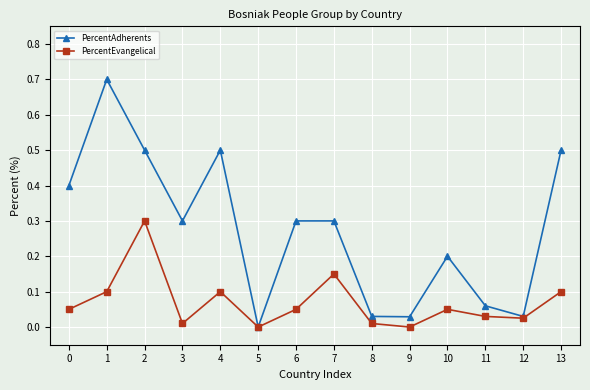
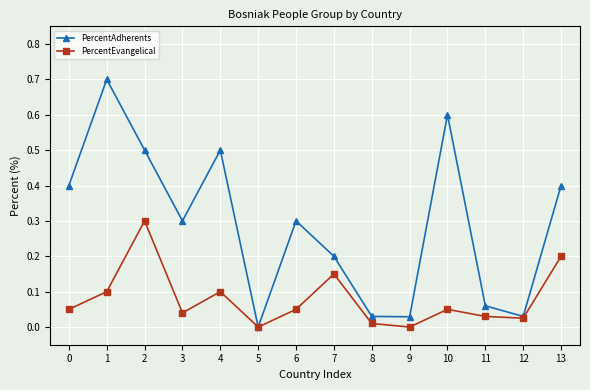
  {
    "PercentAdherents": {
      "0": 0.4,
      "1": 0.7,
      "2": 0.5,
      "3": 0.3,
      "4": 0.5,
      "6": 0.3,
-     "7": 0.3,
+     "7": 0.2,
      "8": 0.03,
      "9": 0.03,
-     "10": 0.2,
+     "10": 0.6,
      "11": 0.06,
-     "13": 0.5
+     "13": 0.4
    },
    "PercentEvangelical": {
      "0": 0.05,
      "1": 0.10,
      "2": 0.30,
-     "3": 0.01,
+     "3": 0.04,
      "4": 0.10,
      "6": 0.05,
      "7": 0.15,
      "8": 0.01,
      "9": 0.00,
      "10": 0.05,
      "11": 0.03,
-     "13": 0.1
+     "13": 0.2
    }
  }
